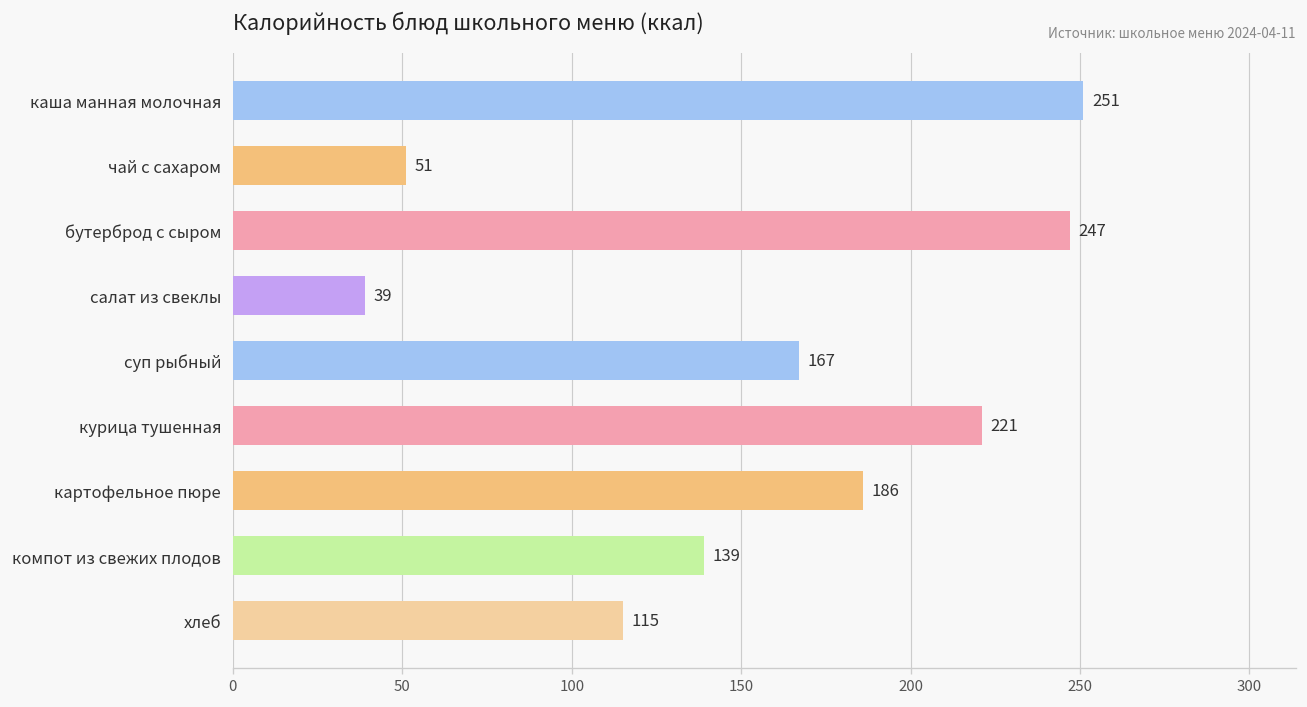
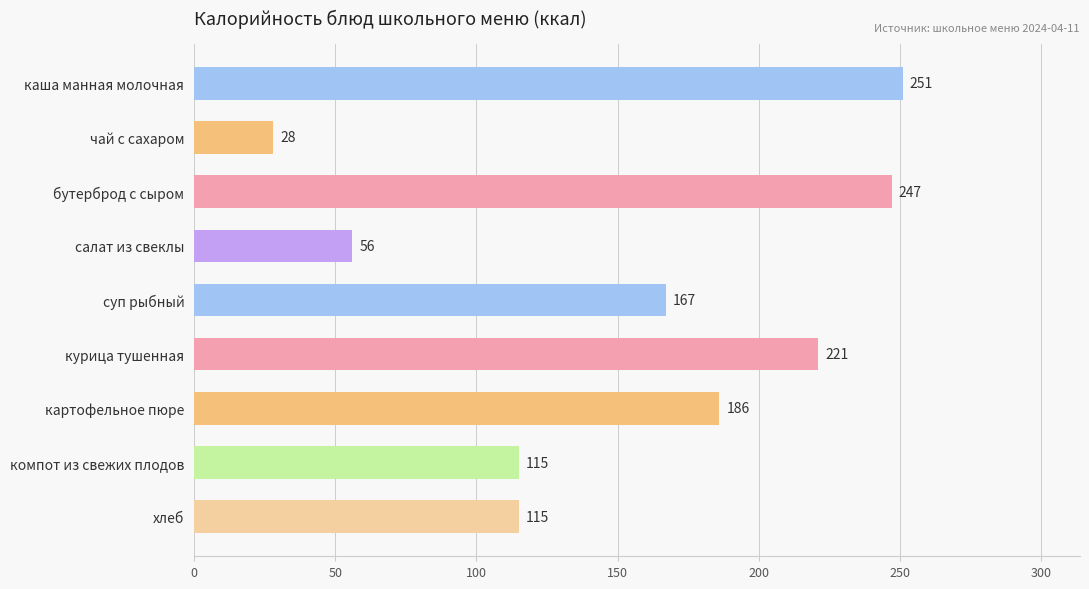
  {
    "каша манная молочная": 251,
-   "чай с сахаром": 51,
+   "чай с сахаром": 28,
    "бутерброд с сыром": 247,
-   "салат из свеклы": 39,
+   "салат из свеклы": 56,
    "суп рыбный": 167,
    "курица тушенная": 221,
    "картофельное пюре": 186,
-   "компот из свежих плодов": 139,
+   "компот из свежих плодов": 115,
    "хлеб": 115
  }
